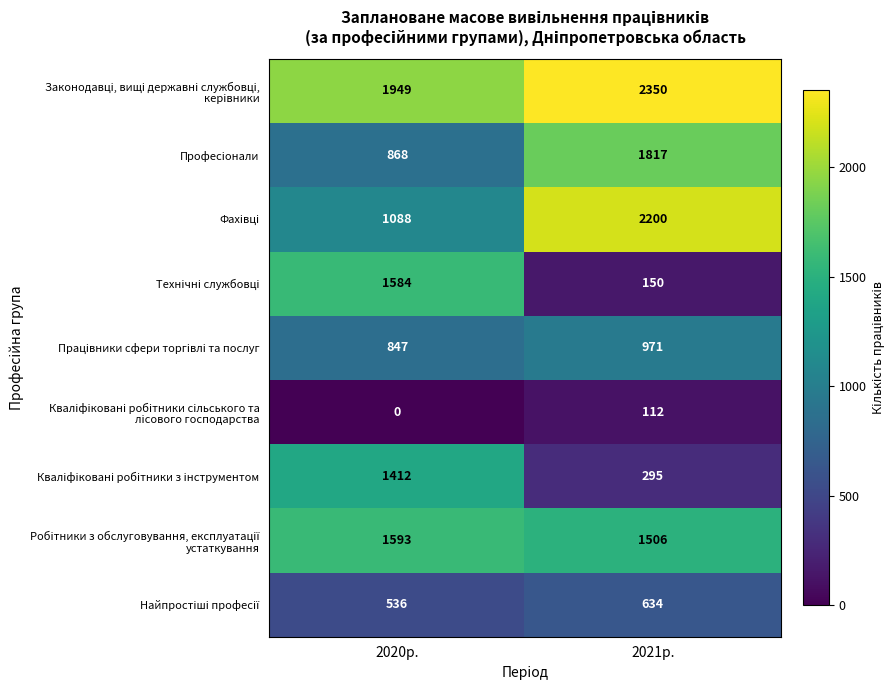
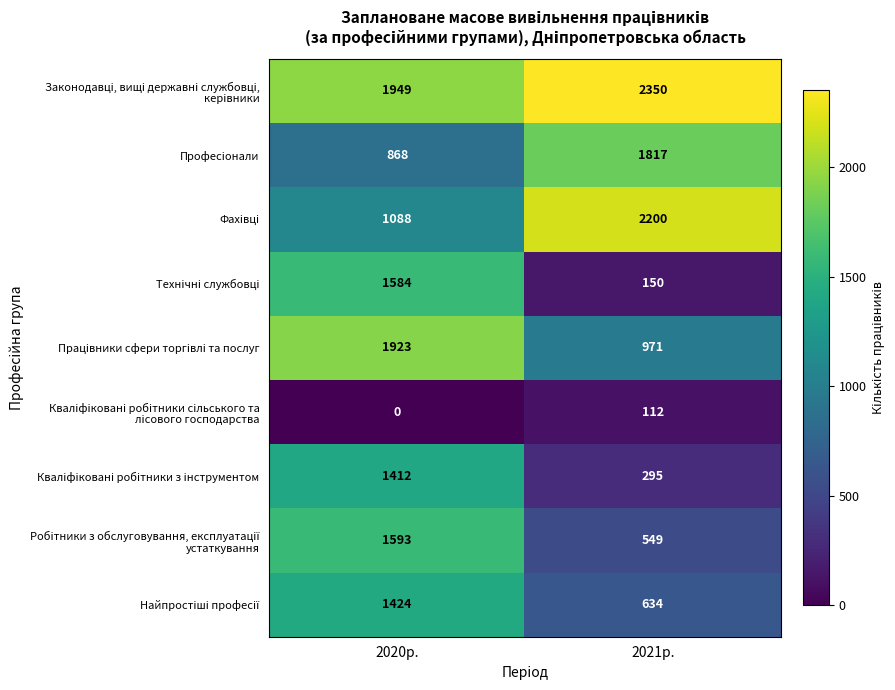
  {
    "Законодавці, вищі державні службовці, керівники": {
      "2020р.": 1949,
      "2021р.": 2350
    },
    "Професіонали": {
      "2020р.": 868,
      "2021р.": 1817
    },
    "Фахівці": {
      "2020р.": 1088,
      "2021р.": 2200
    },
    "Технічні службовці": {
      "2020р.": 1584,
      "2021р.": 150
    },
    "Працівники сфери торгівлі та послуг": {
-     "2020р.": 847,
+     "2020р.": 1923,
      "2021р.": 971
    },
    "Кваліфіковані робітники сільського та лісового господарства": {
      "2020р.": 0,
      "2021р.": 112
    },
    "Кваліфіковані робітники з інструментом": {
      "2020р.": 1412,
      "2021р.": 295
    },
    "Робітники з обслуговування, експлуатації устаткування": {
      "2020р.": 1593,
-     "2021р.": 1506
+     "2021р.": 549
    },
    "Найпростіші професії": {
-     "2020р.": 536,
+     "2020р.": 1424,
      "2021р.": 634
    }
  }
